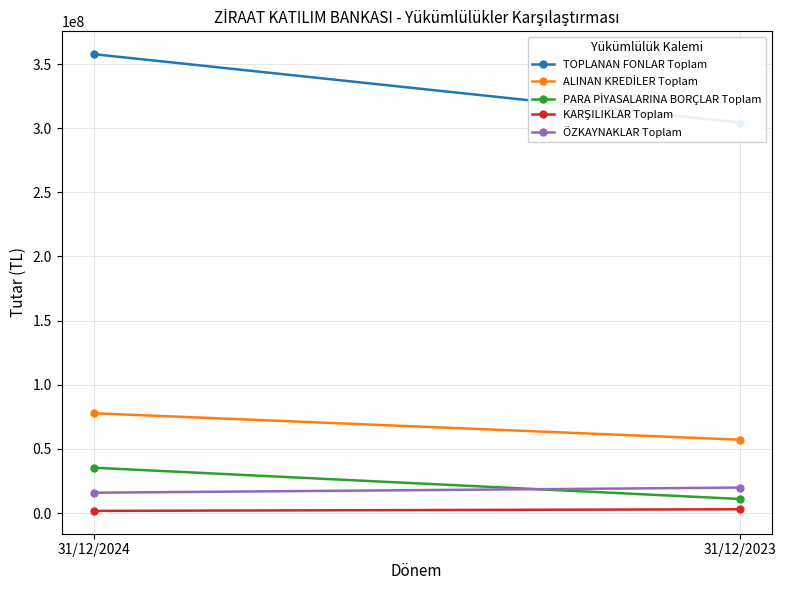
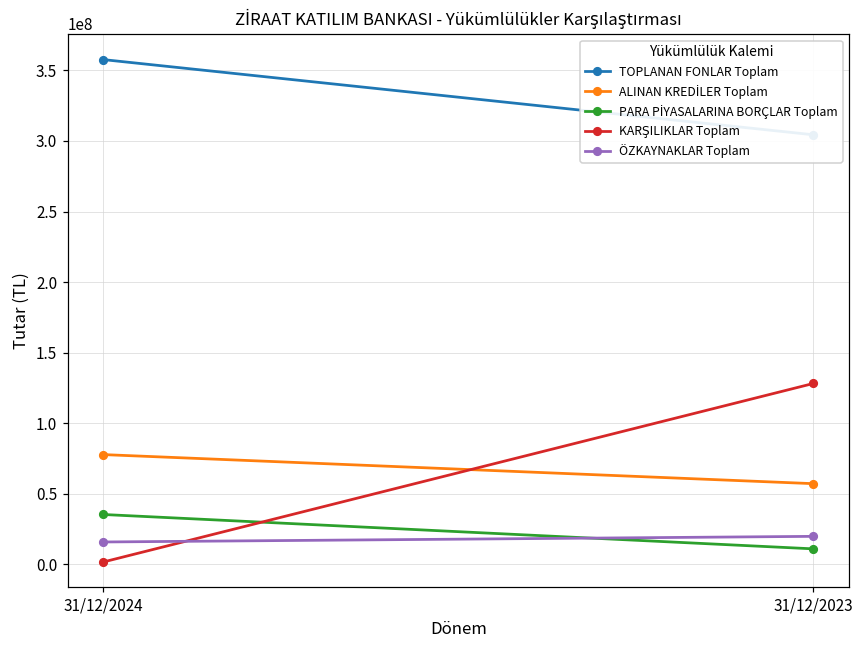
  {
    "TOPLANAN FONLAR Toplam": {
      "31/12/2024": 358000000
    },
    "ALINAN KREDİLER Toplam": {
      "31/12/2024": 78000000,
      "31/12/2023": 57000000
    },
    "PARA PİYASALARINA BORÇLAR Toplam": {
      "31/12/2024": 35000000,
      "31/12/2023": 11000000
    },
    "KARŞILIKLAR Toplam": {
      "31/12/2024": 2000000,
-     "31/12/2023": 3000000
+     "31/12/2023": 128000000
    },
    "ÖZKAYNAKLAR Toplam": {
      "31/12/2024": 16000000,
      "31/12/2023": 20000000
    }
  }
